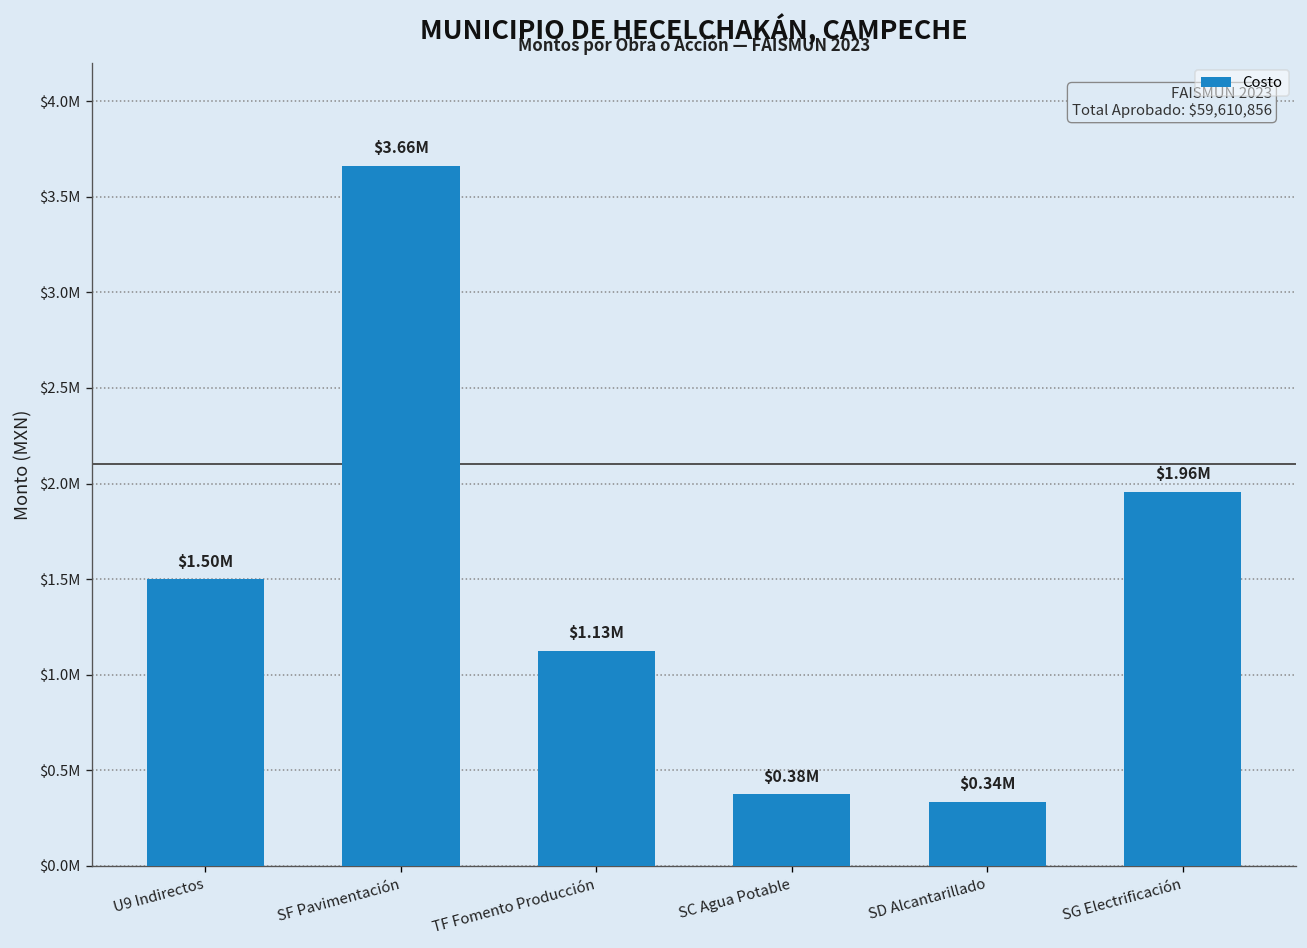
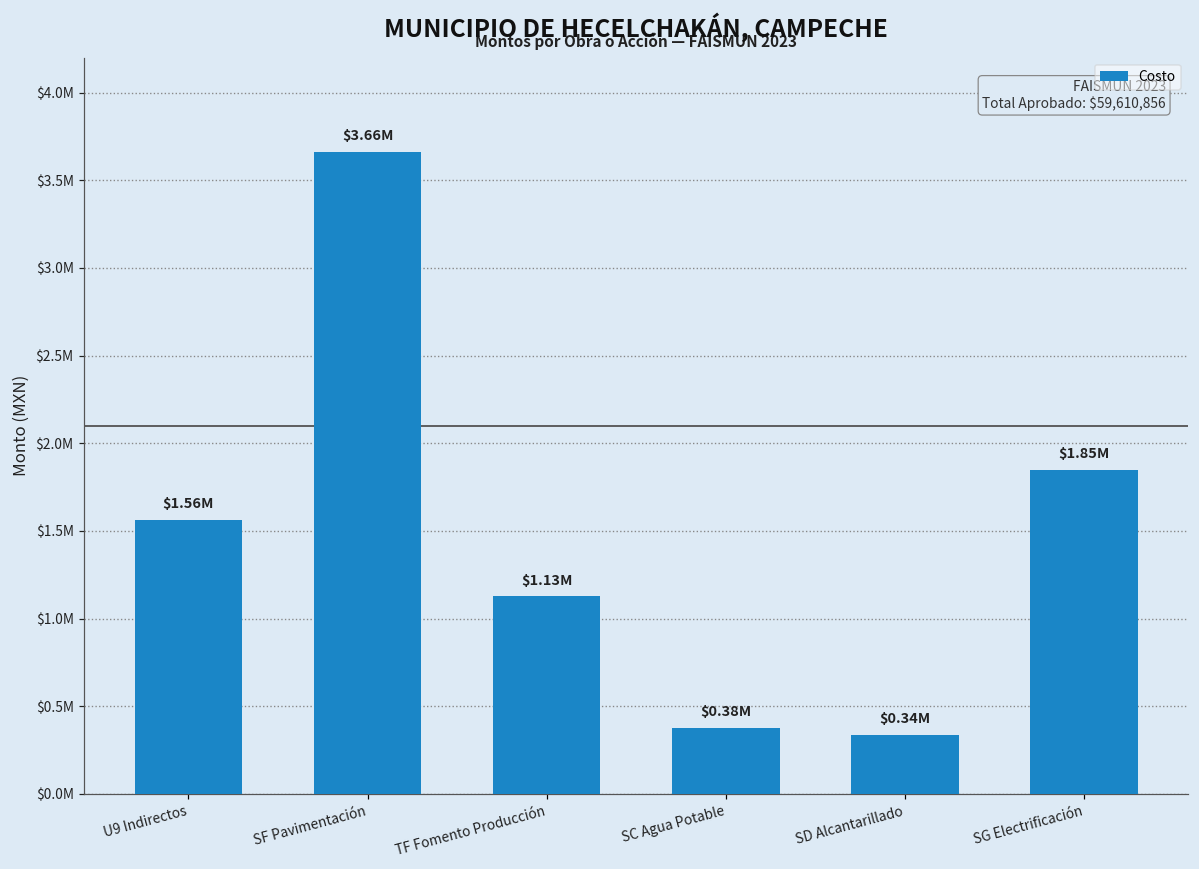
  {
-   "U9 Indirectos": "$1.50M",
+   "U9 Indirectos": "$1.56M",
    "SF Pavimentación": "$3.66M",
    "TF Fomento Producción": "$1.13M",
    "SC Agua Potable": "$0.38M",
    "SD Alcantarillado": "$0.34M",
-   "SG Electrificación": "$1.96M"
+   "SG Electrificación": "$1.85M"
  }
